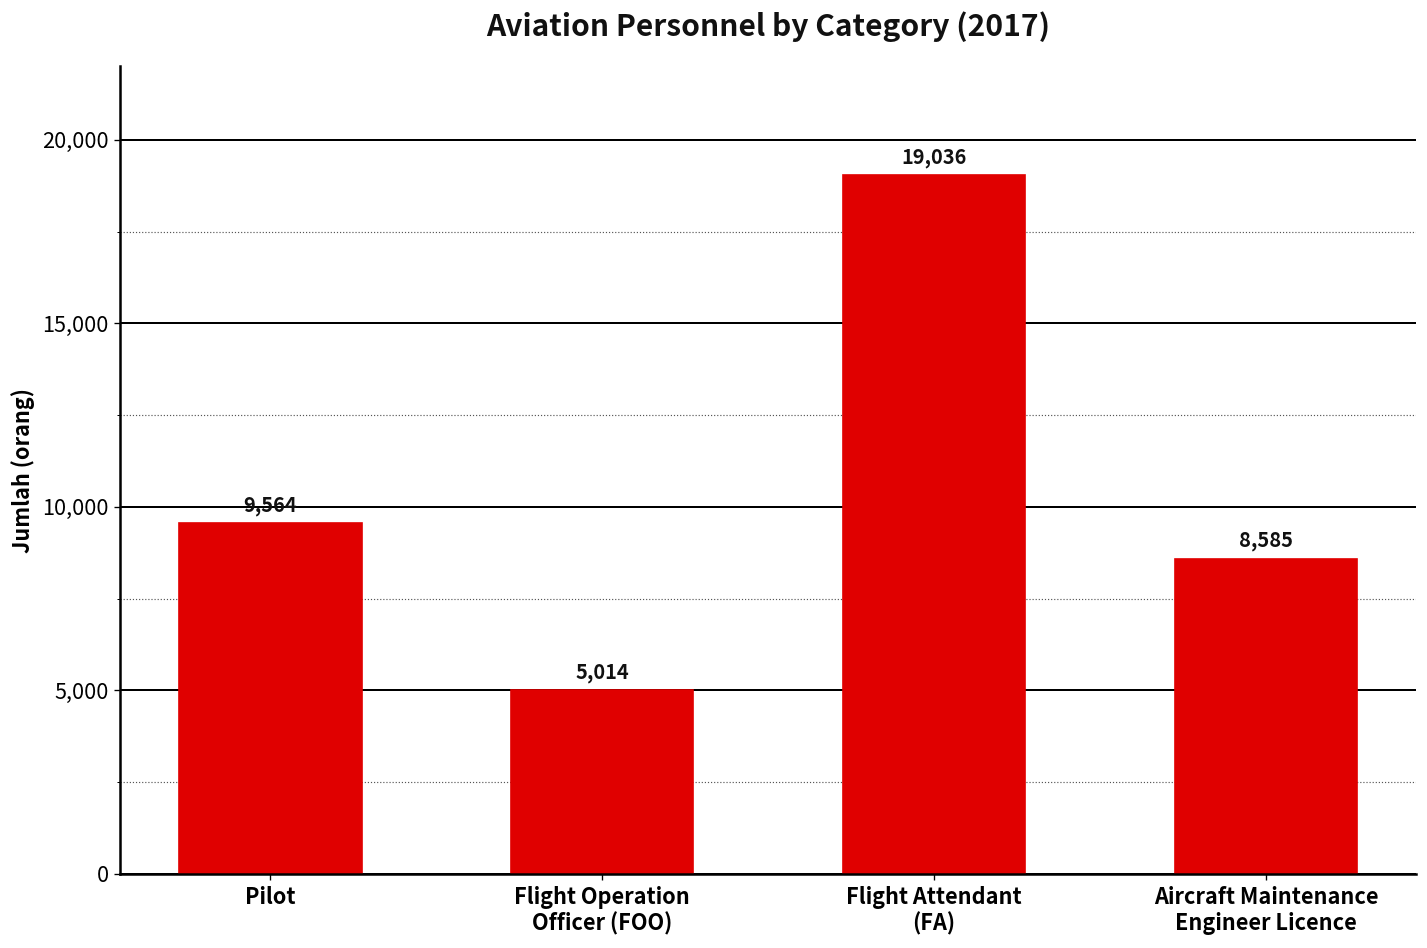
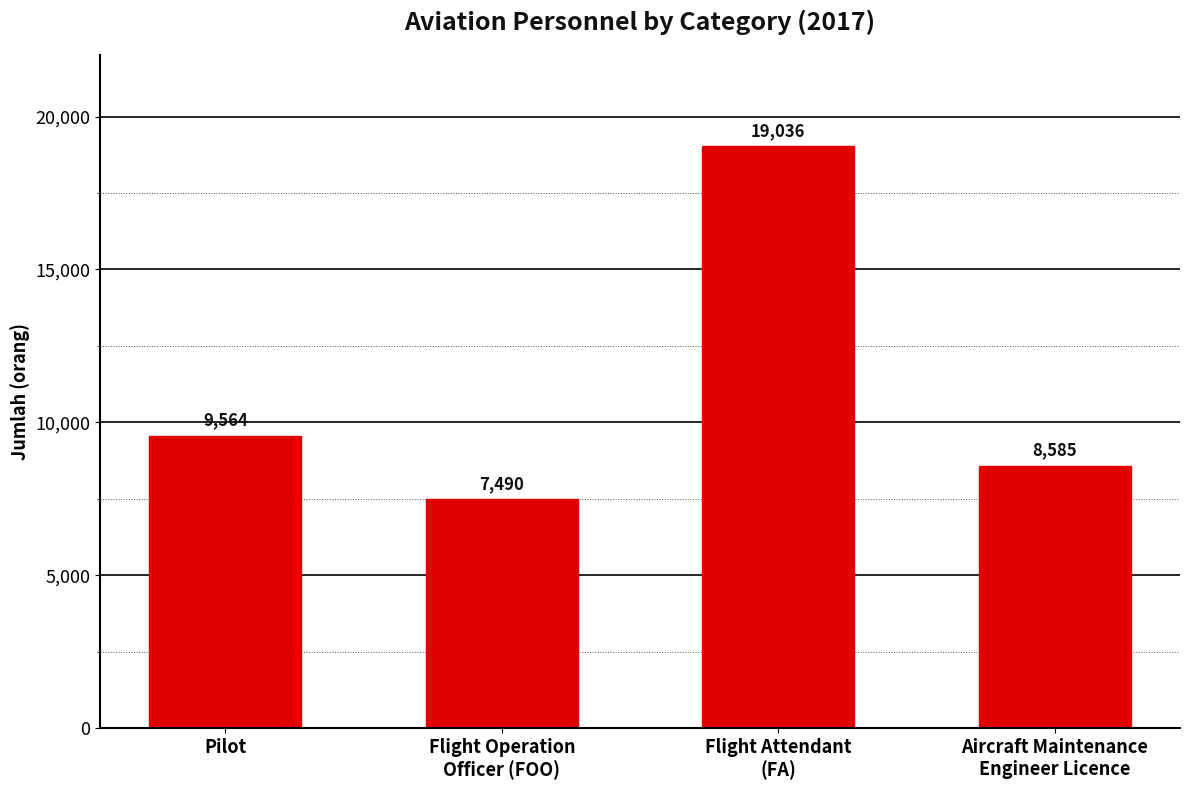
  {
    "Pilot": "9,564",
-   "Flight Operation Officer (FOO)": "5,014",
+   "Flight Operation Officer (FOO)": "7,490",
    "Flight Attendant (FA)": "19,036",
    "Aircraft Maintenance Engineer Licence": "8,585"
  }
